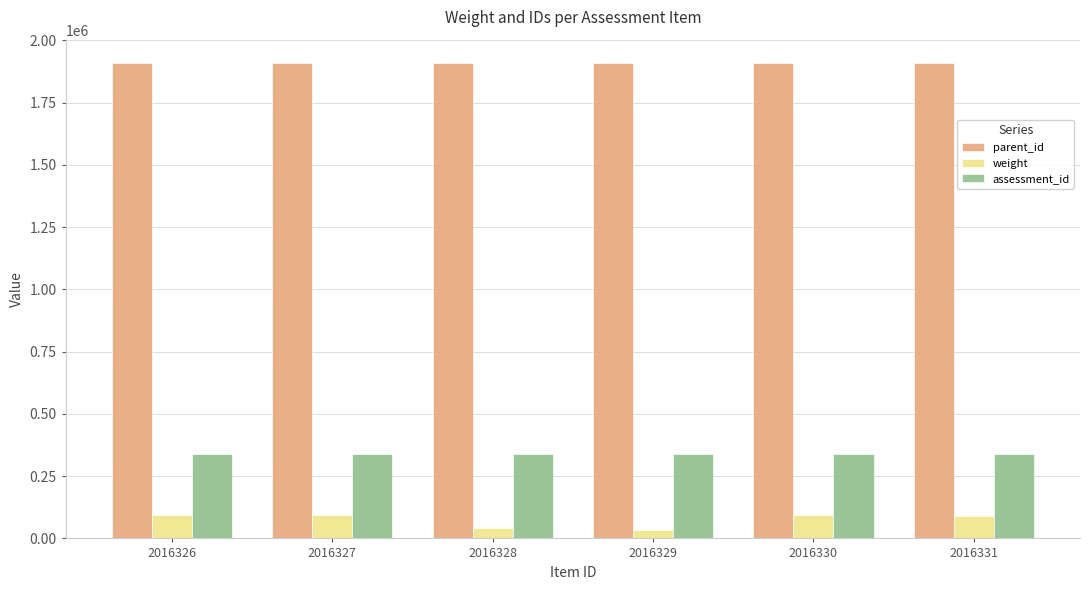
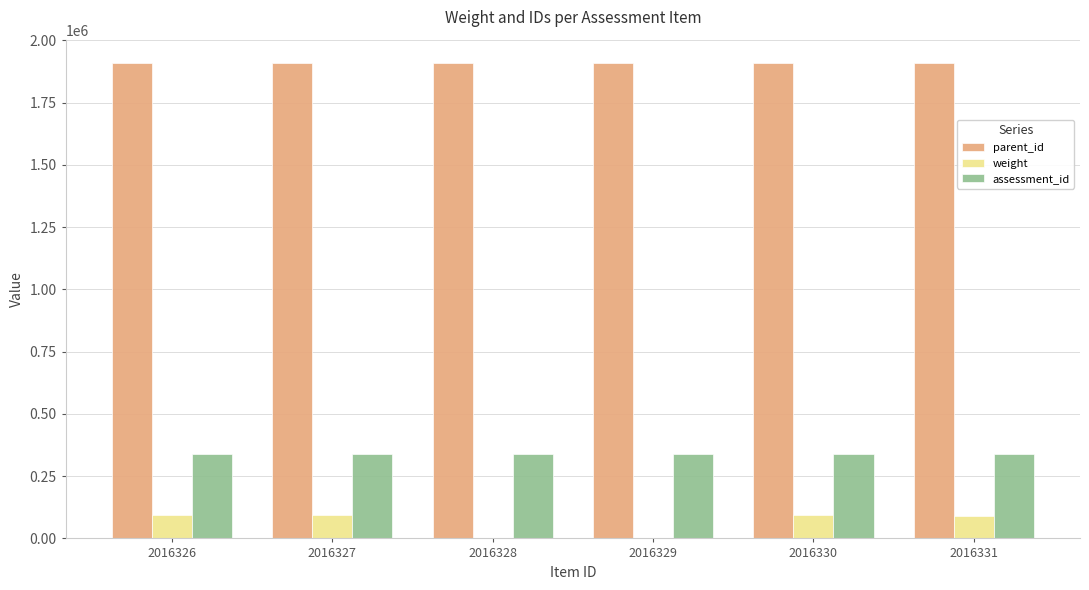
  {
    "parent_id": {
      "2016326": 1910000,
      "2016327": 1910000,
      "2016328": 1910000,
      "2016329": 1910000,
      "2016330": 1910000,
      "2016331": 1910000
    },
    "weight": {
      "2016326": 100000,
      "2016327": 90000,
-     "2016328": 40000,
-     "2016329": 30000,
+     "2016328": 0,
+     "2016329": 0,
      "2016330": 90000,
      "2016331": 90000
    },
    "assessment_id": {
      "2016326": 340000,
      "2016327": 340000,
      "2016328": 340000,
      "2016329": 340000,
      "2016330": 340000,
      "2016331": 340000
    }
  }
